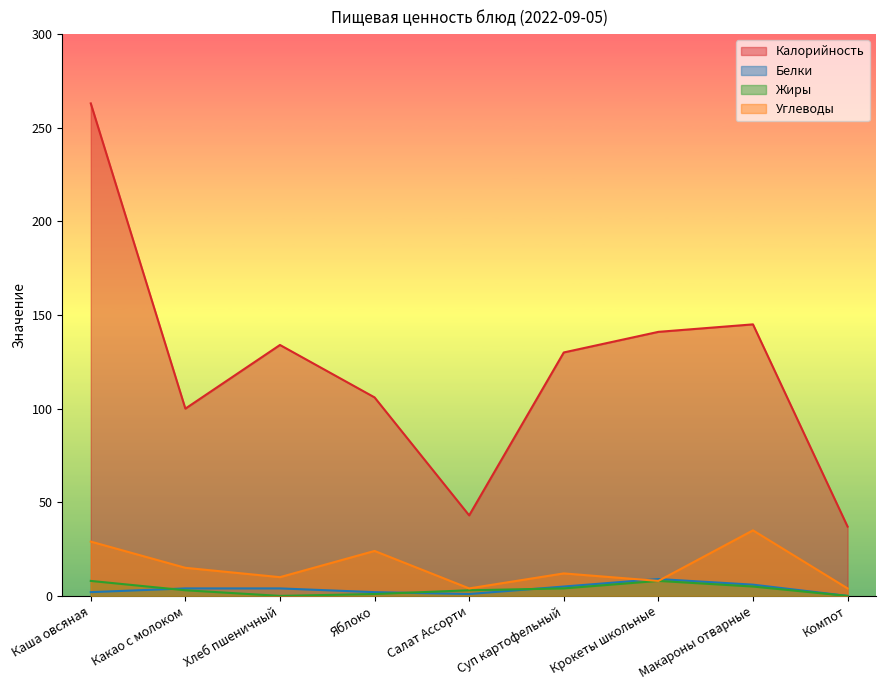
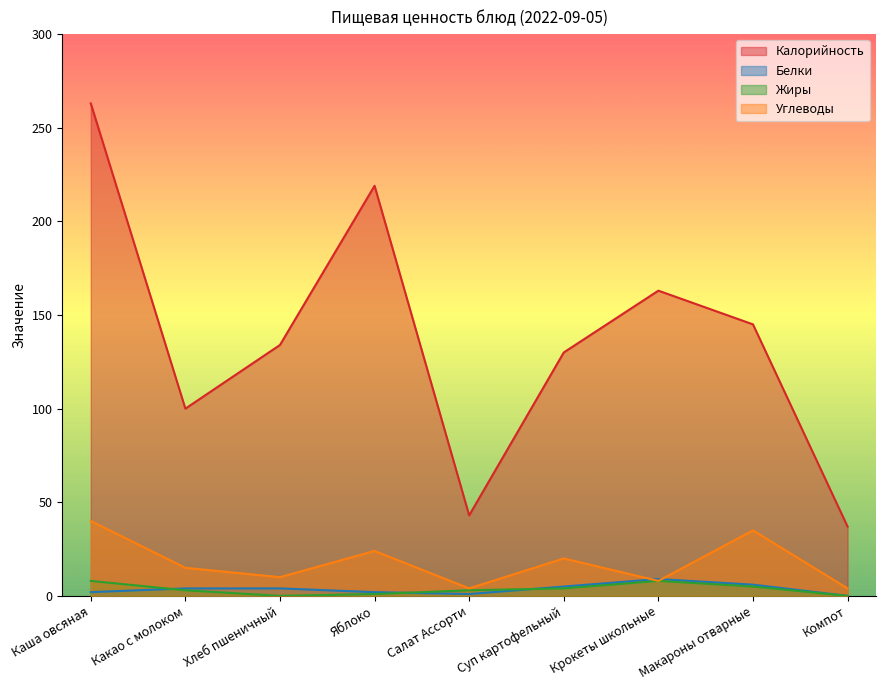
  {
    "Калорийность": {
      "Каша овсяная": 263,
      "Какао с молоком": 100,
      "Хлеб пшеничный": 134,
-     "Яблоко": 106,
+     "Яблоко": 219,
      "Салат Ассорти": 43,
      "Суп картофельный": 130,
-     "Крокеты школьные": 141,
+     "Крокеты школьные": 163,
      "Макароны отварные": 145,
      "Компот": 37
    },
    "Белки": {
      "Каша овсяная": 2,
      "Хлеб пшеничный": 4,
      "Салат Ассорти": 1
    },
    "Жиры": {
      "Каша овсяная": 8,
      "Хлеб пшеничный": 0
    },
    "Углеводы": {
-     "Каша овсяная": 29,
+     "Каша овсяная": 40,
      "Какао с молоком": 15,
      "Хлеб пшеничный": 10,
      "Яблоко": 24,
-     "Суп картофельный": 12,
+     "Суп картофельный": 20,
      "Макароны отварные": 35,
      "Компот": 4
    }
  }
